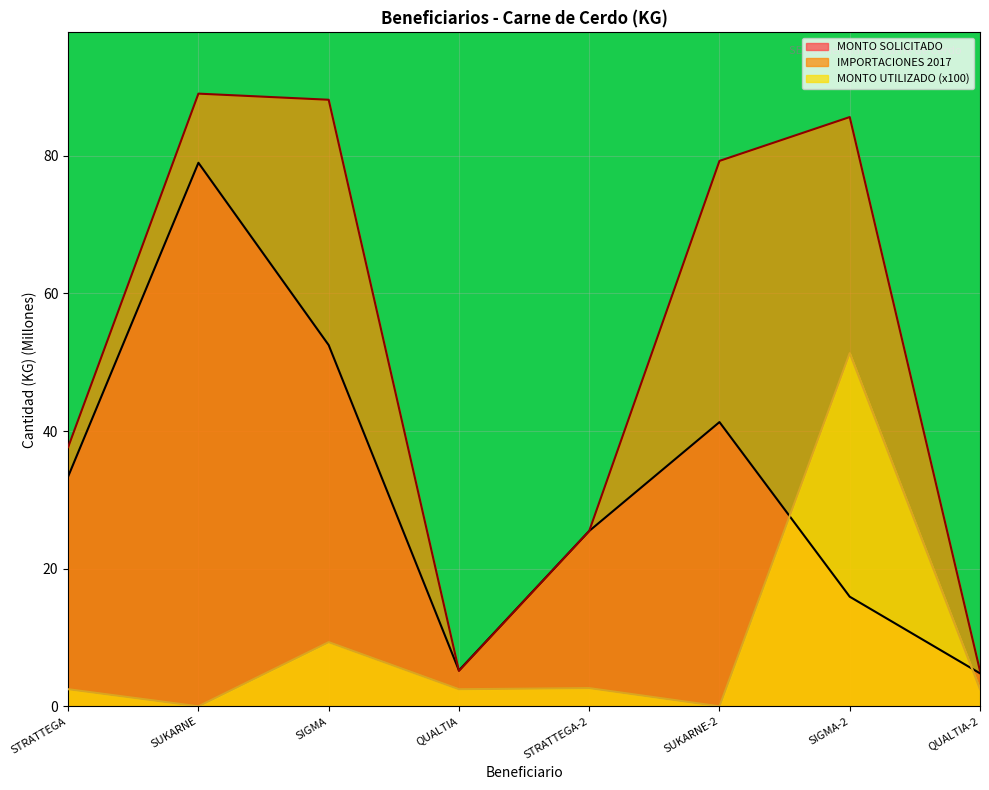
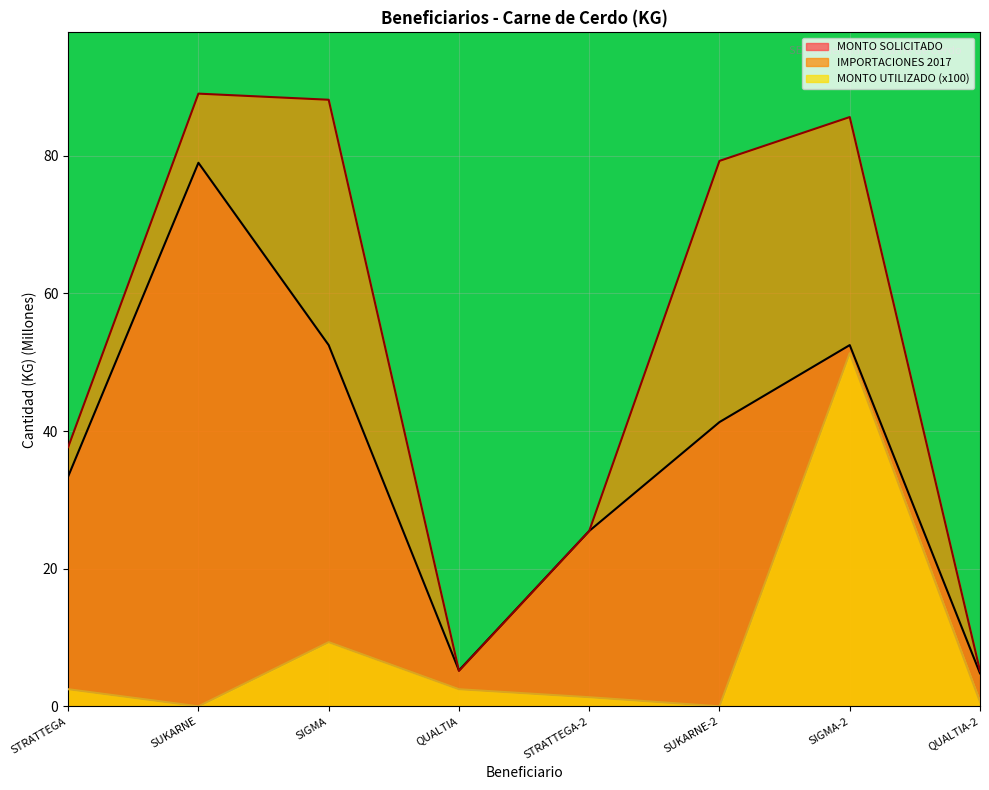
  {
    "MONTO SOLICITADO": {
      "STRATTEGA": 33,
      "SUKARNE": 79,
      "SIGMA": 53,
      "SUKARNE-2": 41,
-     "SIGMA-2": 16
+     "SIGMA-2": 53
    },
    "IMPORTACIONES 2017": {
      "STRATTEGA": 38,
      "SUKARNE": 89,
      "SIGMA": 88,
      "SUKARNE-2": 79,
      "SIGMA-2": 86
    },
    "MONTO UTILIZADO (x100)": {
      "STRATTEGA": 2,
      "SUKARNE": 0,
      "SIGMA": 9,
      "QUALTIA": 2,
-     "STRATTEGA-2": 3,
+     "STRATTEGA-2": 1,
      "SUKARNE-2": 0,
      "SIGMA-2": 51,
-     "QUALTIA-2": 2
+     "QUALTIA-2": 1
    }
  }
